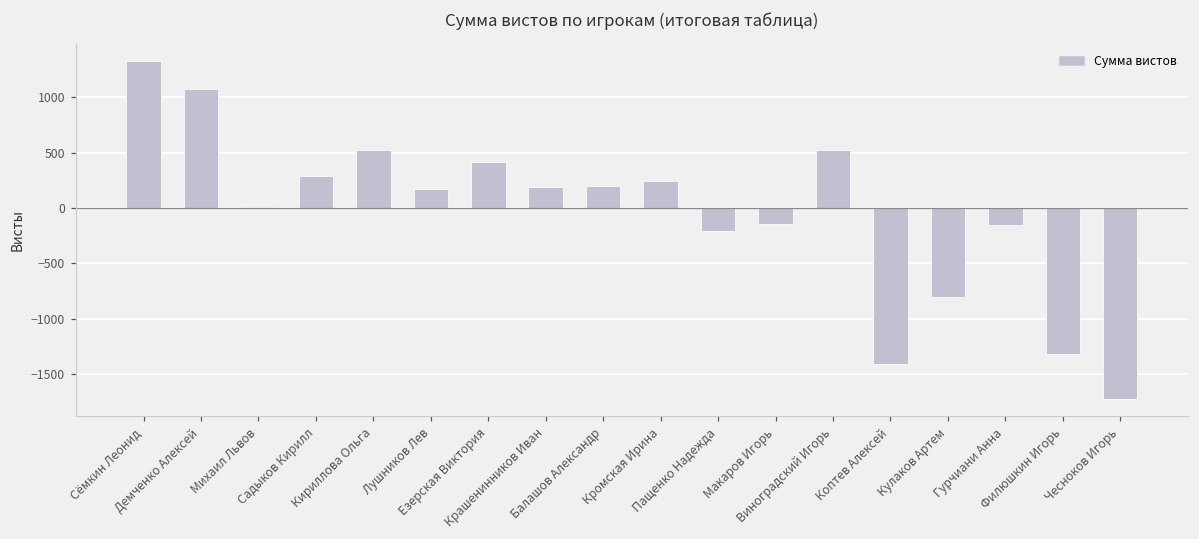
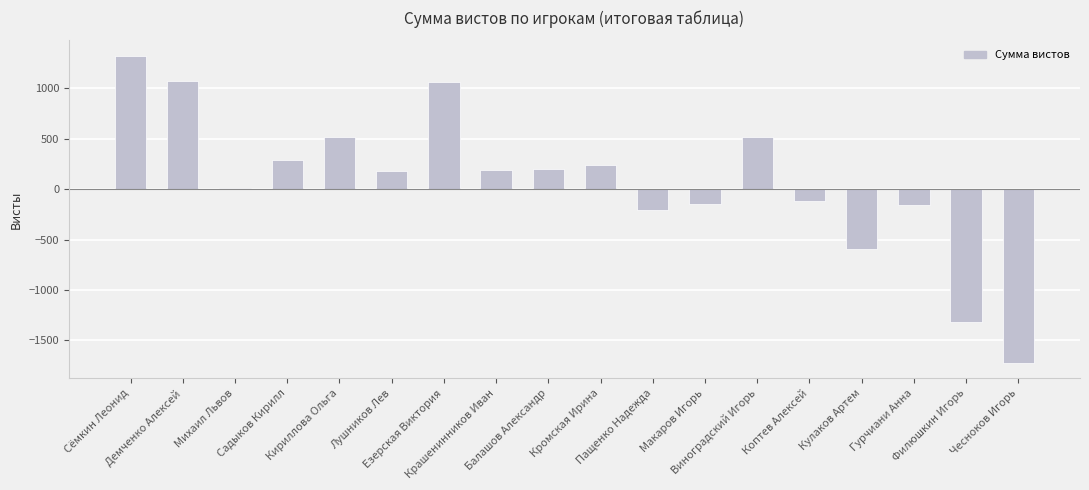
  {
    "Сёмкин Леонид": 1330,
    "Демченко Алексей": 1070,
    "Садыков Кирилл": 290,
    "Кириллова Ольга": 520,
    "Лушников Лев": 180,
-   "Езерская Виктория": 420,
+   "Езерская Виктория": 1060,
    "Крашенинников Иван": 190,
    "Балашов Александр": 200,
    "Кромская Ирина": 240,
    "Пащенко Надежда": -200,
    "Макаров Игорь": -150,
    "Виноградский Игорь": 520,
-   "Коптев Алексей": -1410,
-   "Кулаков Артем": -800,
+   "Коптев Алексей": -110,
+   "Кулаков Артем": -590,
    "Гурчиани Анна": -150,
    "Филюшкин Игорь": -1320,
    "Чесноков Игорь": -1730
  }
